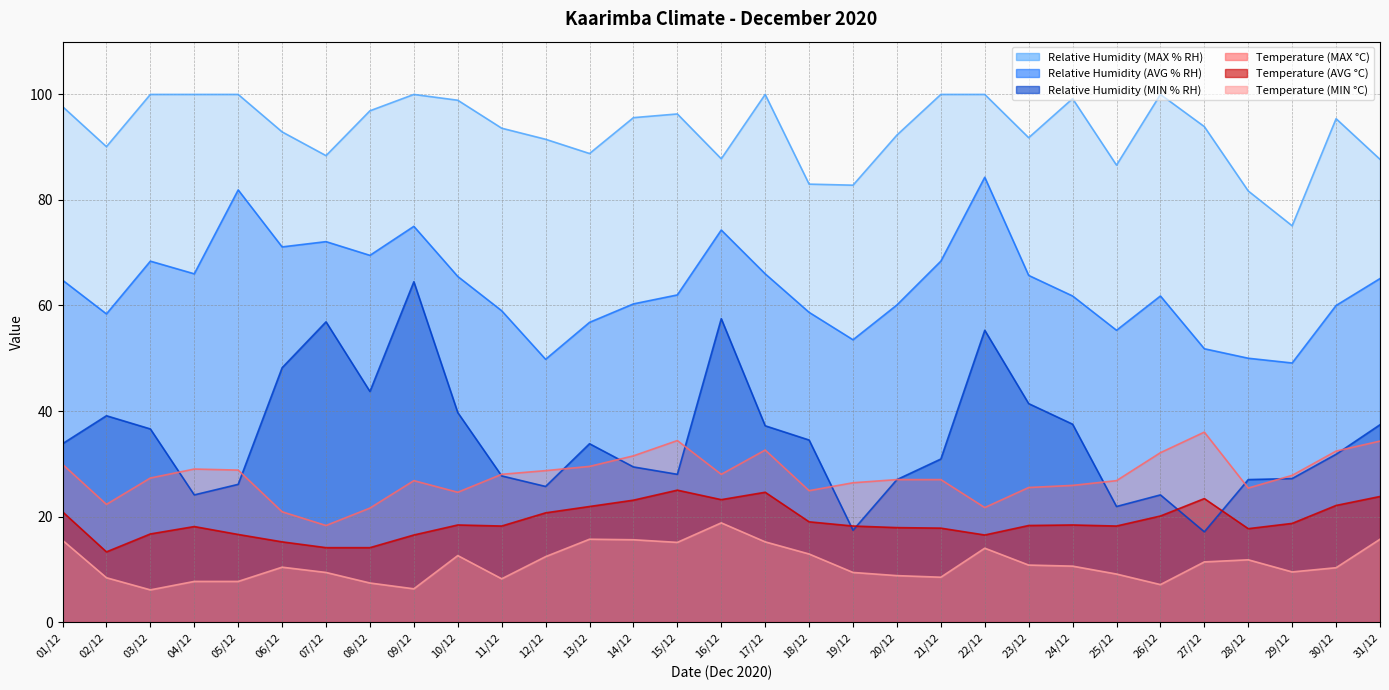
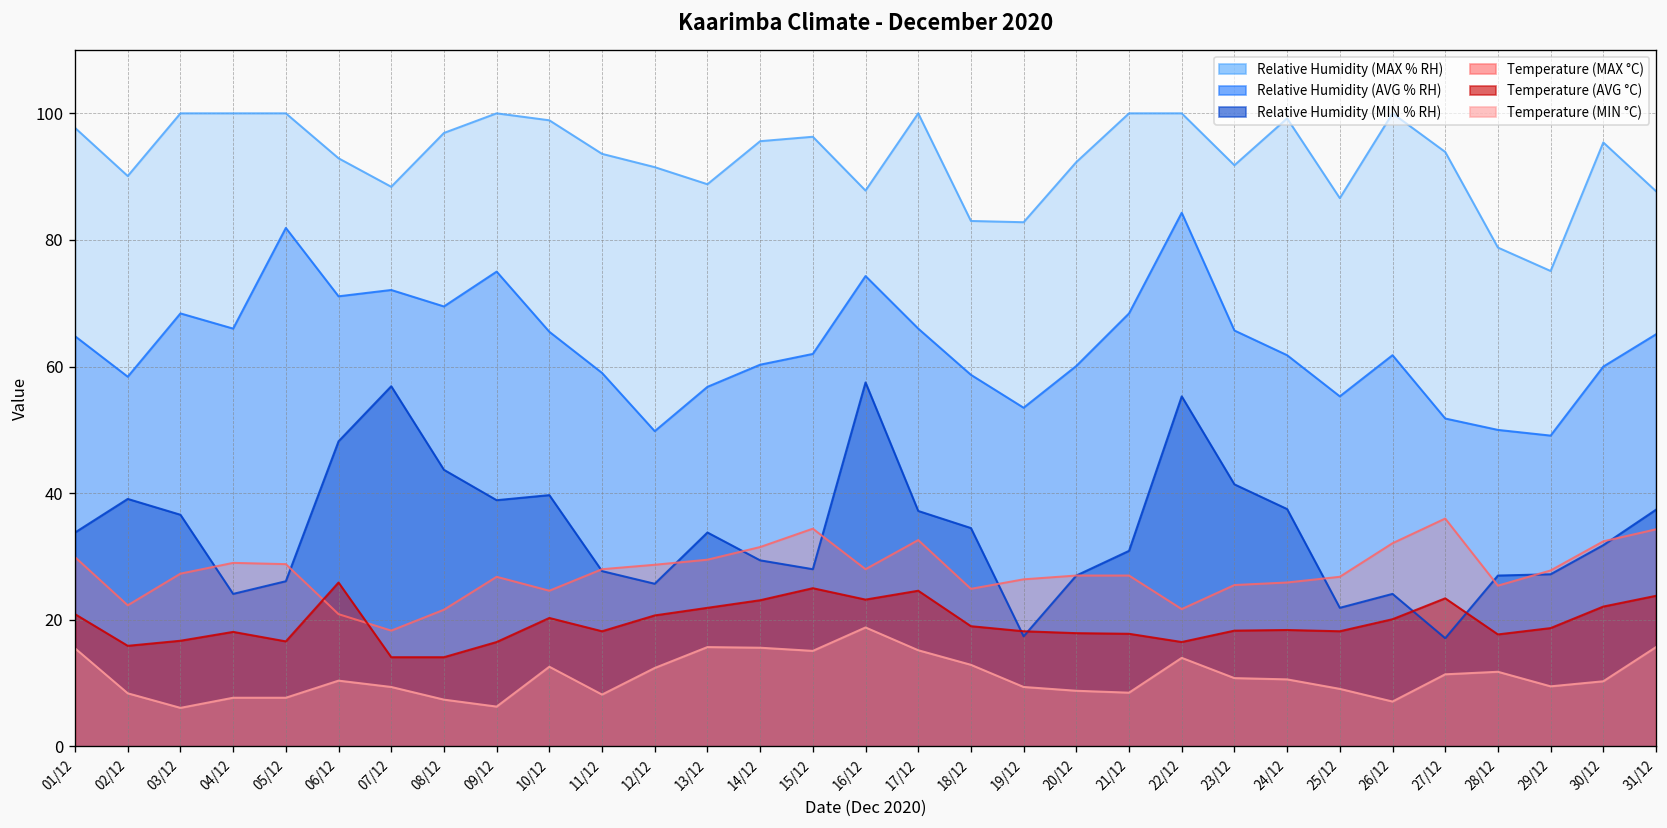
  {
    "Relative Humidity (MAX % RH)": {
      "01/12": 98,
      "02/12": 90,
      "03/12": 100,
      "04/12": 100,
      "05/12": 100,
      "06/12": 93,
      "07/12": 88,
      "08/12": 97,
      "09/12": 100,
      "10/12": 99,
      "11/12": 94,
      "12/12": 92,
      "13/12": 89,
      "14/12": 96,
      "15/12": 96,
      "16/12": 88,
      "17/12": 100,
      "18/12": 83,
      "19/12": 83,
      "20/12": 92,
      "21/12": 100,
      "22/12": 100,
      "23/12": 92,
      "25/12": 87,
      "27/12": 94,
-     "28/12": 82,
+     "28/12": 79,
      "29/12": 75,
      "30/12": 95,
      "31/12": 88
    },
    "Relative Humidity (AVG % RH)": {
      "01/12": 65,
      "02/12": 58,
      "03/12": 68,
      "04/12": 66,
      "05/12": 82,
      "06/12": 71,
      "07/12": 72,
      "08/12": 70,
      "09/12": 75,
      "10/12": 66,
      "11/12": 59,
      "12/12": 50,
      "13/12": 57,
      "14/12": 60,
      "15/12": 62,
      "16/12": 74,
      "17/12": 66,
      "18/12": 59,
      "19/12": 54,
      "20/12": 60,
      "21/12": 68,
      "22/12": 84,
      "23/12": 66,
      "24/12": 62,
      "25/12": 55,
      "26/12": 62,
      "27/12": 52,
      "28/12": 50,
      "29/12": 49,
      "30/12": 60,
      "31/12": 65
    },
    "Relative Humidity (MIN % RH)": {
      "01/12": 34,
      "02/12": 39,
      "03/12": 37,
      "04/12": 24,
      "05/12": 26,
      "06/12": 48,
      "07/12": 57,
      "08/12": 44,
-     "09/12": 65,
+     "09/12": 39,
      "10/12": 40,
      "12/12": 26,
      "13/12": 34,
      "14/12": 29,
      "15/12": 28,
      "16/12": 58,
      "17/12": 37,
      "18/12": 35,
      "19/12": 17,
      "21/12": 31,
      "22/12": 55,
      "23/12": 41,
      "24/12": 38,
      "25/12": 22,
      "26/12": 24,
      "27/12": 17,
      "28/12": 27,
      "29/12": 27,
      "30/12": 32,
      "31/12": 37
    },
    "Temperature (AVG °C)": {
      "01/12": 21,
-     "02/12": 13,
+     "02/12": 16,
      "03/12": 17,
      "04/12": 18,
      "05/12": 17,
-     "06/12": 15,
+     "06/12": 26,
      "07/12": 14,
      "08/12": 14,
      "09/12": 17,
-     "10/12": 18,
+     "10/12": 20,
      "11/12": 18,
      "12/12": 21,
      "13/12": 22,
      "14/12": 23,
      "15/12": 25,
      "16/12": 23,
      "17/12": 25,
      "18/12": 19,
      "19/12": 18,
      "20/12": 18,
      "21/12": 18,
      "22/12": 17,
      "23/12": 18,
      "24/12": 18,
      "25/12": 18,
      "26/12": 20,
      "27/12": 23,
      "28/12": 18,
      "29/12": 19,
      "30/12": 22,
      "31/12": 24
    }
  }
